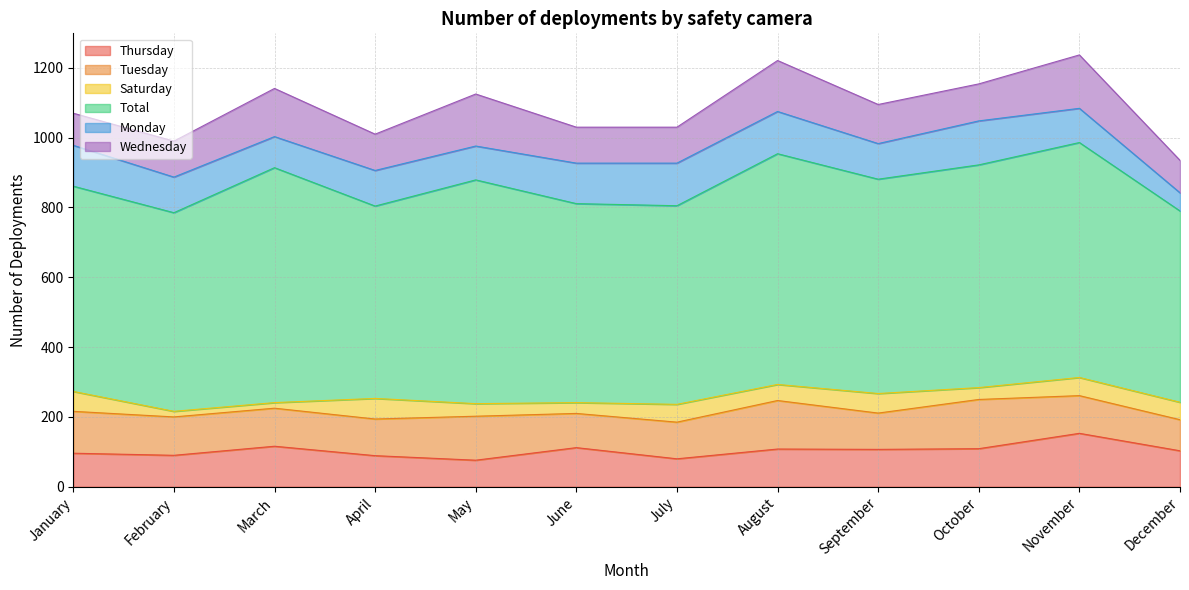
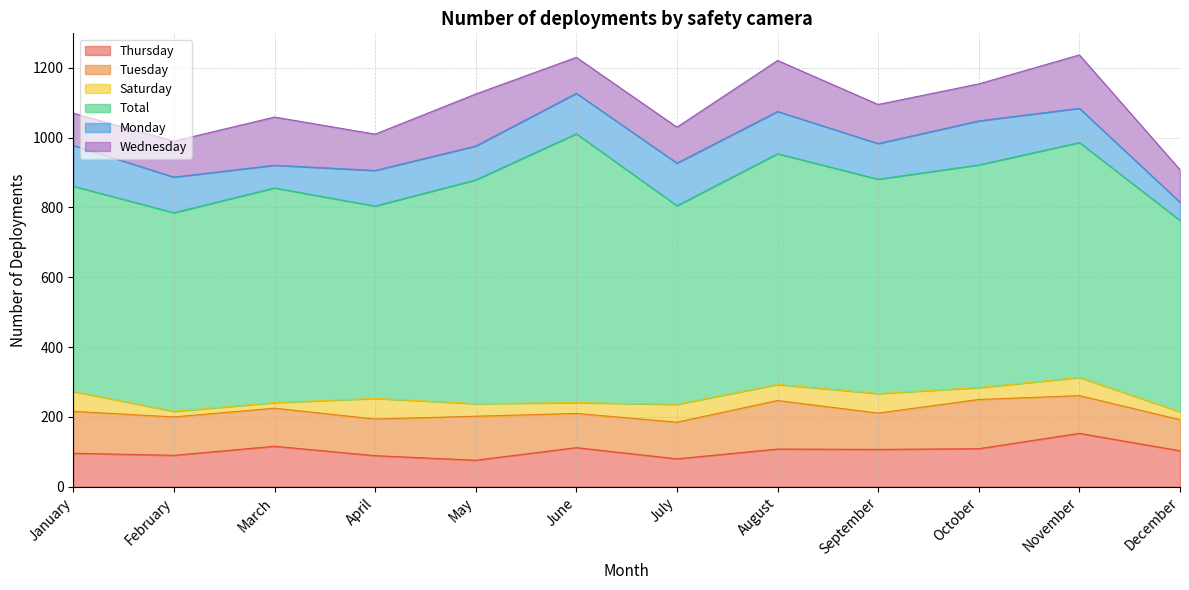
  {
    "Saturday": {
      "January": 60,
      "February": 20,
      "March": 20,
      "April": 60,
      "May": 40,
      "June": 30,
      "July": 50,
      "August": 50,
      "September": 60,
      "October": 30,
      "November": 50,
-     "December": 50
+     "December": 20
    },
    "Total": {
      "January": 590,
      "February": 570,
-     "March": 670,
+     "March": 620,
      "April": 550,
      "May": 640,
-     "June": 570,
+     "June": 770,
      "July": 570,
      "August": 660,
      "September": 610,
      "October": 640,
      "November": 670,
      "December": 550
    },
    "Monday": {
      "January": 120,
      "February": 100,
-     "March": 90,
+     "March": 70,
      "April": 100,
      "May": 100,
      "June": 120,
      "July": 120,
      "August": 120,
      "September": 100,
      "October": 130,
      "November": 100,
      "December": 50
    },
    "Wednesday": {
      "January": 90,
      "March": 140,
      "April": 100,
      "May": 150,
      "June": 100,
      "July": 100,
      "August": 150,
      "September": 110,
      "October": 110,
      "November": 150,
      "December": 90
    }
  }
